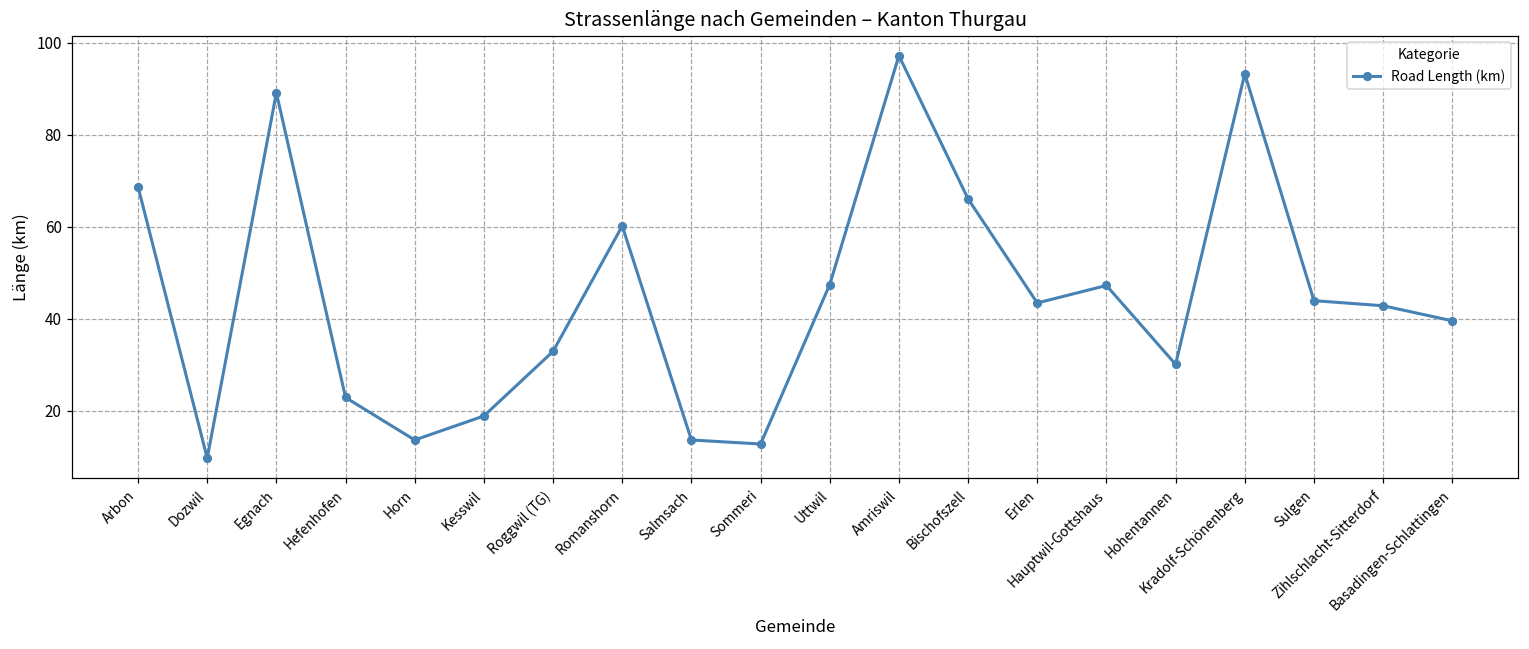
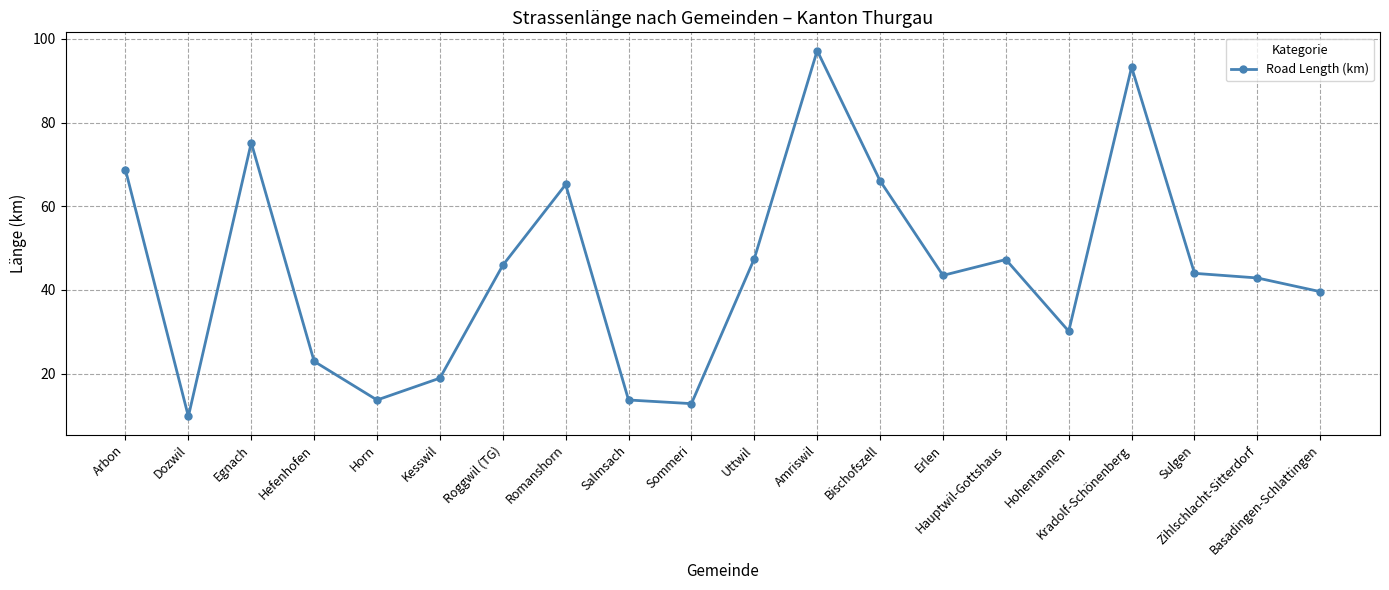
  {
    "Arbon": 69,
    "Dozwil": 10,
-   "Egnach": 89,
+   "Egnach": 75,
    "Hefenhofen": 23,
    "Horn": 14,
    "Kesswil": 19,
-   "Roggwil (TG)": 33,
-   "Romanshorn": 60,
+   "Roggwil (TG)": 46,
+   "Romanshorn": 65,
    "Salmsach": 14,
    "Sommeri": 13,
    "Uttwil": 47,
    "Amriswil": 97,
    "Bischofszell": 66,
    "Erlen": 43,
    "Hauptwil-Gottshaus": 47,
    "Hohentannen": 30,
    "Kradolf-Schönenberg": 93,
    "Sulgen": 44,
    "Zihlschlacht-Sitterdorf": 43,
    "Basadingen-Schlattingen": 40
  }
